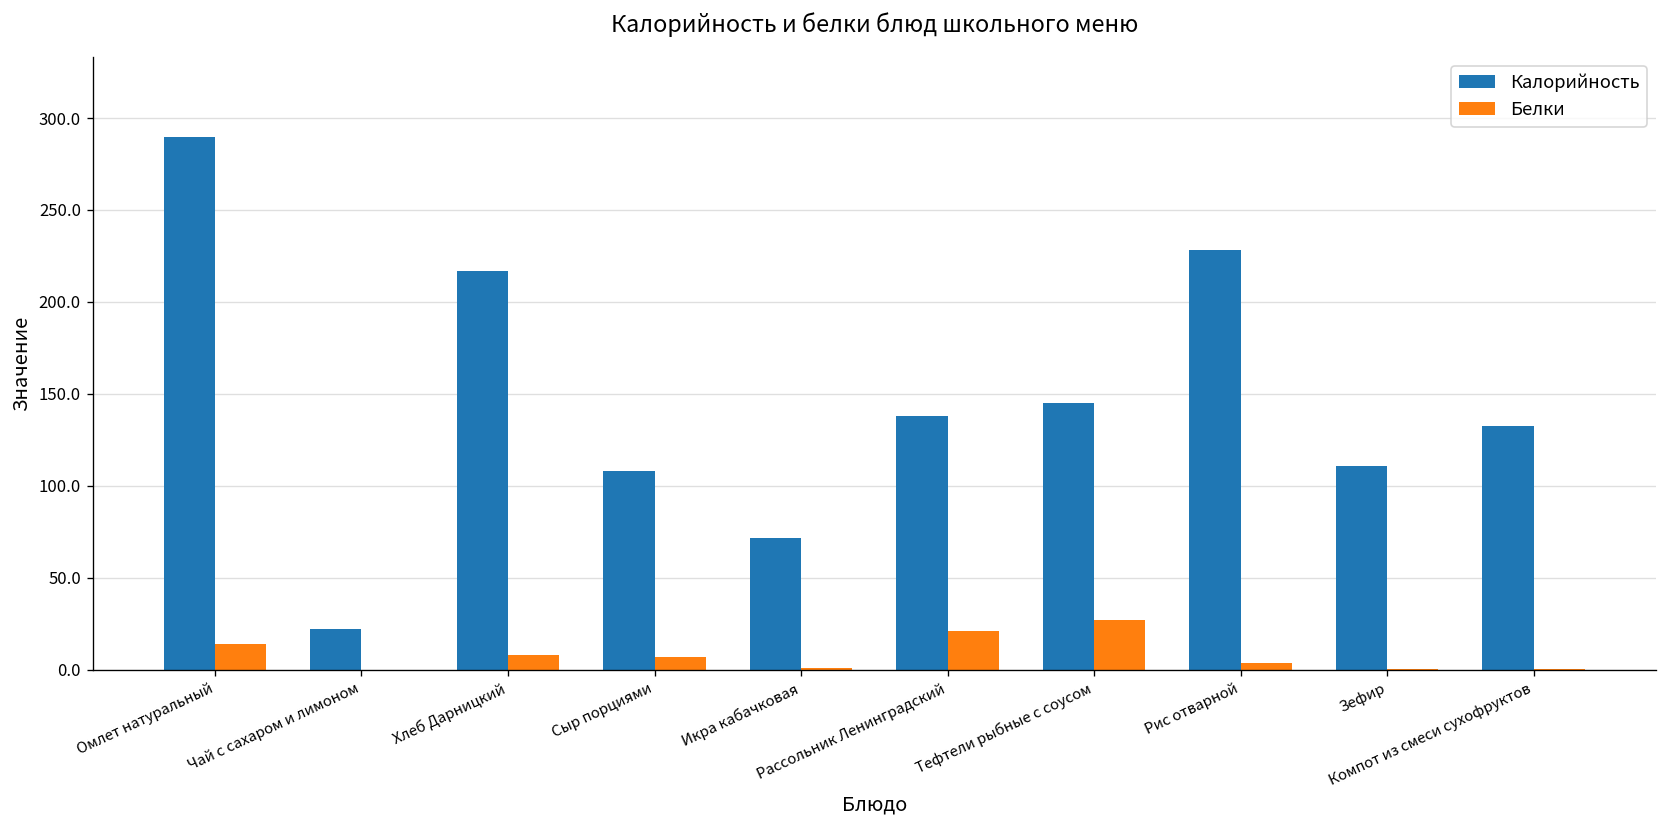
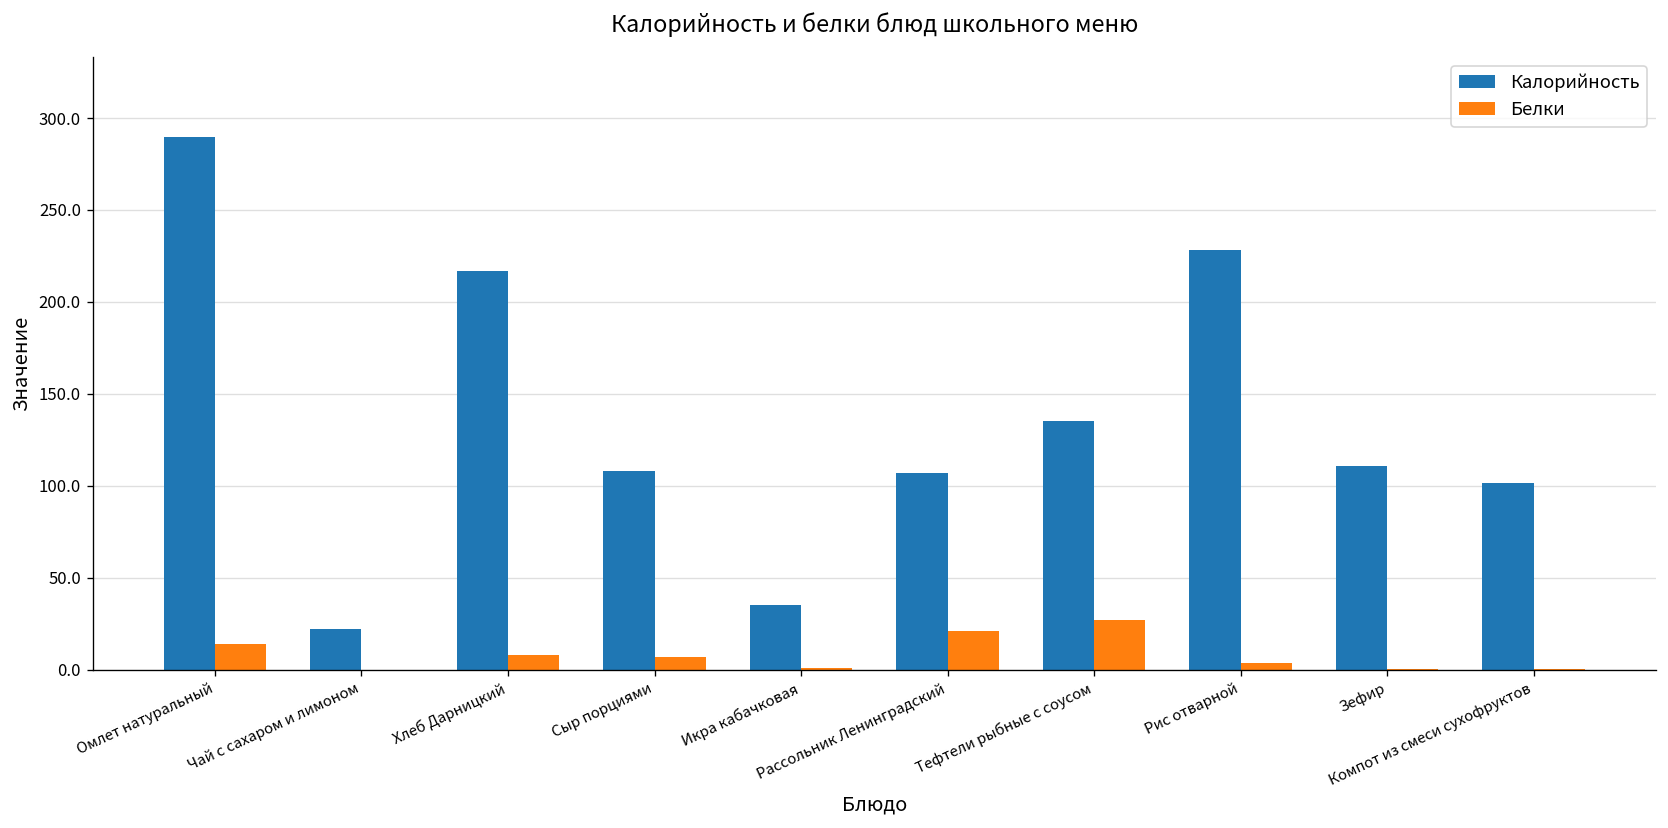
  {
    "Калорийность": {
      "Омлет натуральный": 290,
      "Чай с сахаром и лимоном": 22,
      "Хлеб Дарницкий": 217,
      "Сыр порциями": 108,
-     "Икра кабачковая": 71,
-     "Рассольник Ленинградский": 138,
-     "Тефтели рыбные с соусом": 145,
+     "Икра кабачковая": 35,
+     "Рассольник Ленинградский": 107,
+     "Тефтели рыбные с соусом": 136,
      "Рис отварной": 229,
      "Зефир": 111,
-     "Компот из смеси сухофруктов": 133
+     "Компот из смеси сухофруктов": 102
    },
    "Белки": {
      "Омлет натуральный": 14,
      "Хлеб Дарницкий": 8,
      "Сыр порциями": 7,
      "Рассольник Ленинградский": 21,
      "Тефтели рыбные с соусом": 27,
      "Рис отварной": 4
    }
  }
